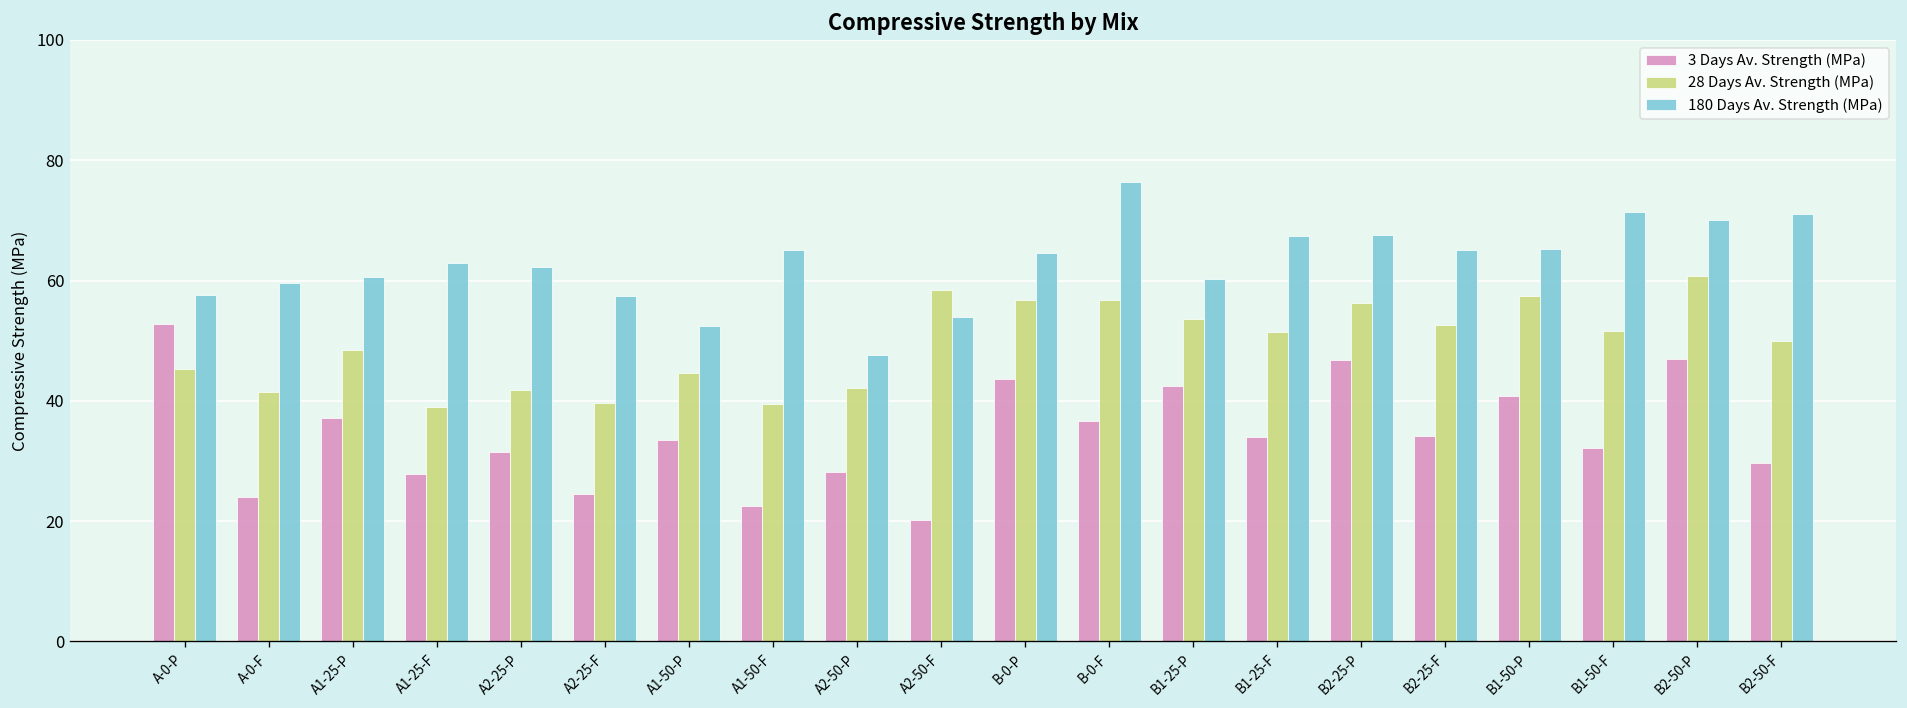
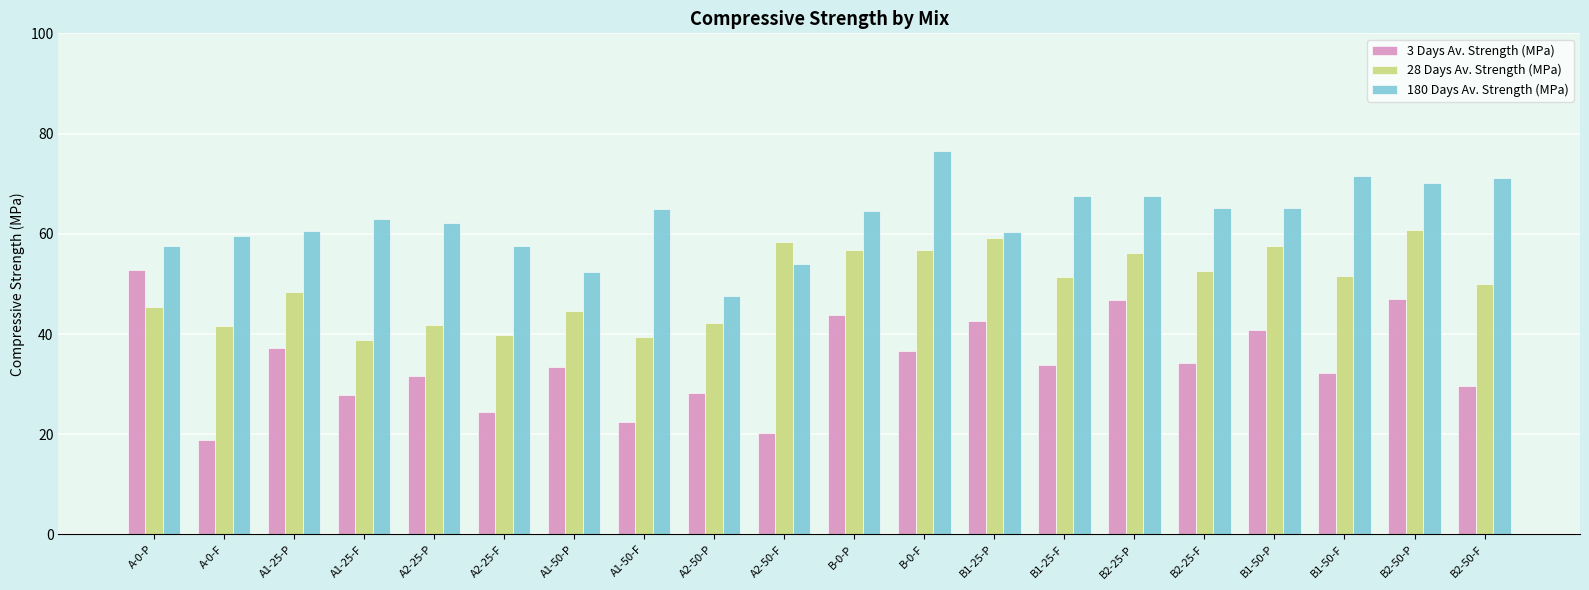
  {
    "3 Days Av. Strength (MPa)": {
      "A-0-P": 53,
-     "A-0-F": 24,
+     "A-0-F": 19,
      "A1-25-P": 37,
      "A1-25-F": 28,
      "A2-25-P": 32,
      "A2-25-F": 24,
      "A1-50-P": 33,
      "A1-50-F": 22,
      "A2-50-P": 28,
      "A2-50-F": 20,
      "B-0-P": 44,
      "B-0-F": 37,
      "B1-25-P": 42,
      "B1-25-F": 34,
      "B2-25-P": 47,
      "B2-25-F": 34,
      "B1-50-P": 41,
      "B1-50-F": 32,
      "B2-50-P": 47,
      "B2-50-F": 30
    },
    "28 Days Av. Strength (MPa)": {
      "A-0-P": 45,
      "A-0-F": 42,
      "A1-25-P": 48,
      "A1-25-F": 39,
      "A2-25-P": 42,
      "A2-25-F": 40,
      "A1-50-P": 45,
      "A1-50-F": 40,
      "A2-50-P": 42,
      "A2-50-F": 58,
      "B-0-P": 57,
      "B-0-F": 57,
-     "B1-25-P": 54,
+     "B1-25-P": 59,
      "B1-25-F": 51,
      "B2-25-P": 56,
      "B2-25-F": 53,
      "B1-50-P": 57,
      "B1-50-F": 52,
      "B2-50-P": 61,
      "B2-50-F": 50
    },
    "180 Days Av. Strength (MPa)": {
      "A-0-P": 58,
      "A-0-F": 60,
      "A1-25-P": 61,
      "A1-25-F": 63,
      "A2-25-P": 62,
      "A2-25-F": 58,
      "A1-50-P": 52,
      "A1-50-F": 65,
      "A2-50-P": 48,
      "A2-50-F": 54,
      "B-0-P": 65,
      "B-0-F": 76,
      "B1-25-P": 60,
      "B1-25-F": 67,
      "B2-25-P": 68,
      "B2-25-F": 65,
      "B1-50-P": 65,
      "B1-50-F": 71,
      "B2-50-P": 70,
      "B2-50-F": 71
    }
  }
